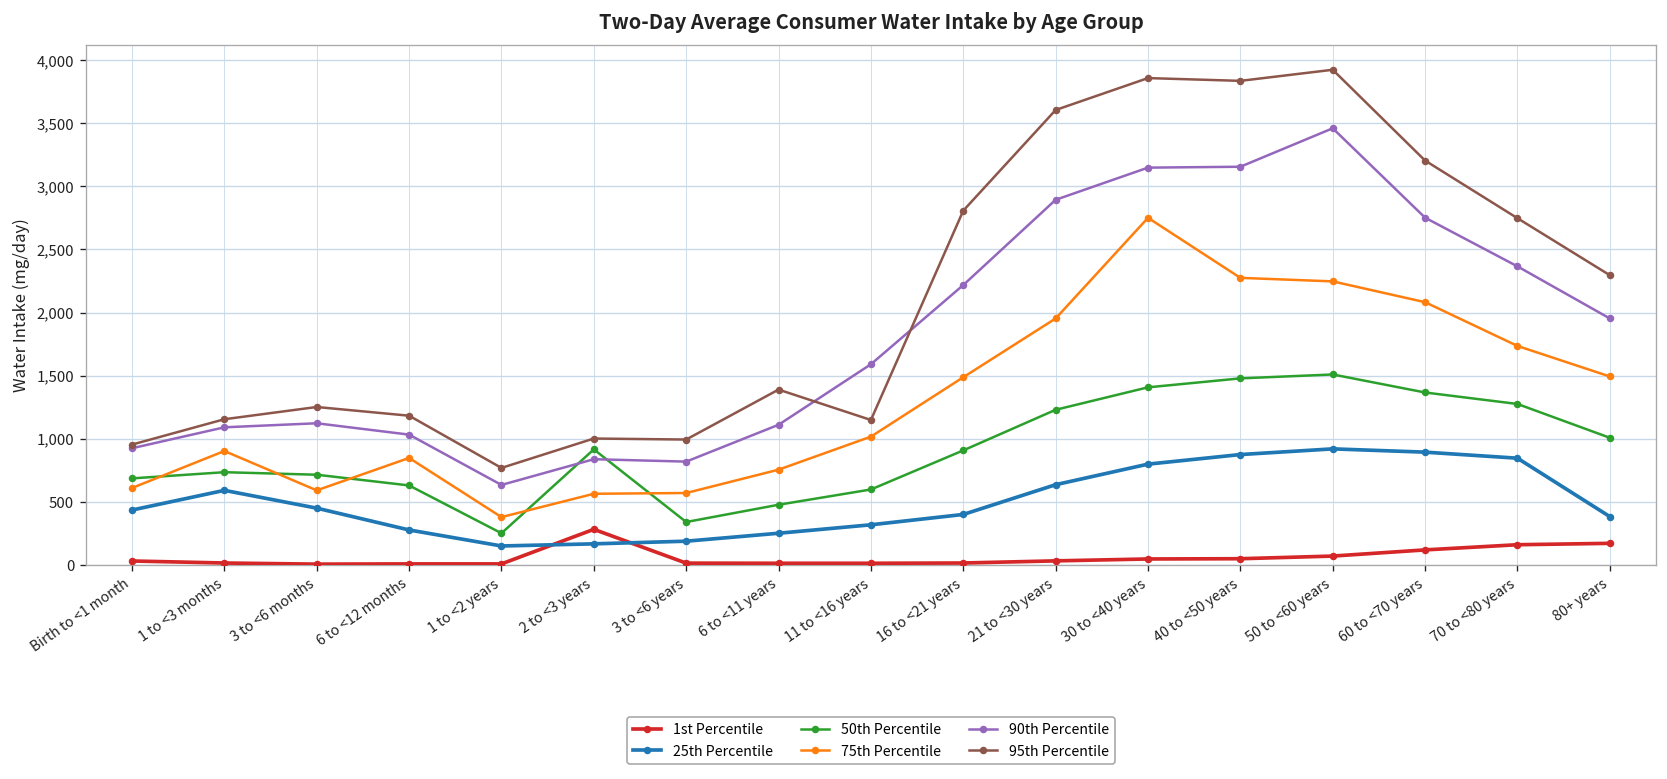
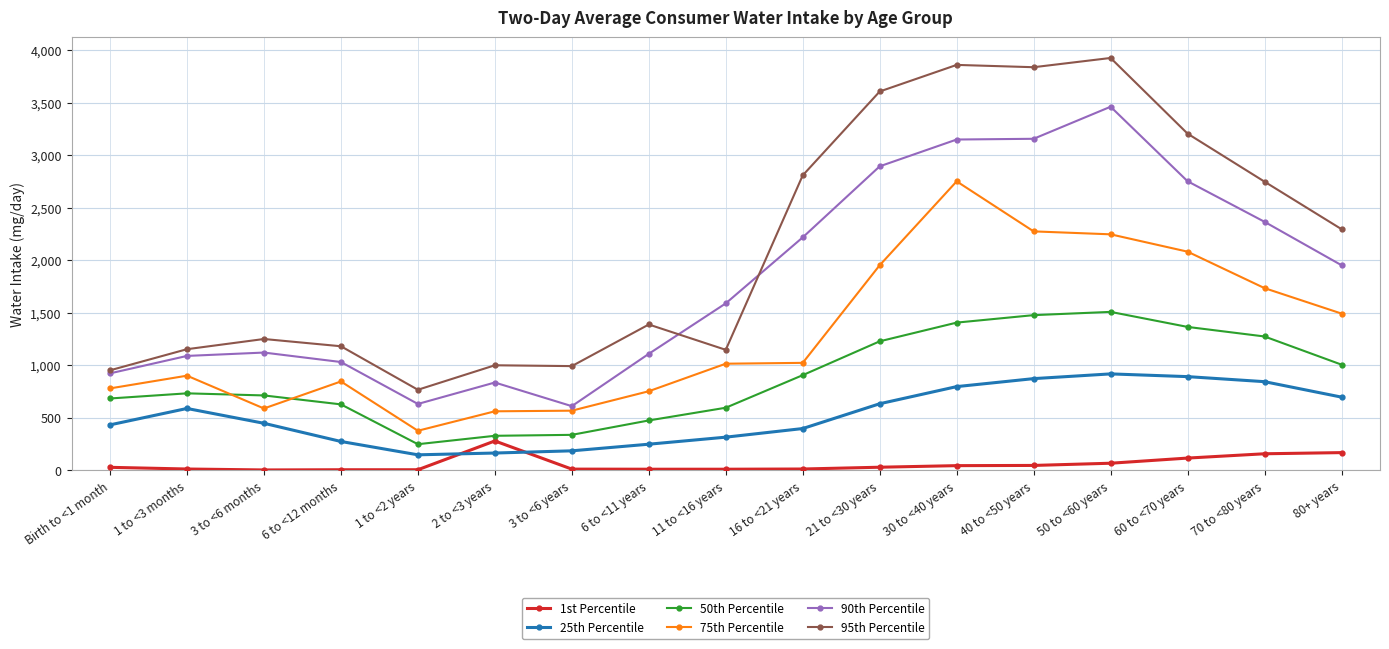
  {
    "1st Percentile": {
      "Birth to <1 month": "30",
      "1 to <3 months": "10",
      "3 to <6 months": "10",
      "6 to <12 months": "10",
      "1 to <2 years": "10",
      "2 to <3 years": "280",
      "3 to <6 years": "10",
      "6 to <11 years": "10",
      "11 to <16 years": "10",
      "16 to <21 years": "10",
      "21 to <30 years": "30",
      "30 to <40 years": "50",
      "40 to <50 years": "50",
      "50 to <60 years": "70",
      "60 to <70 years": "120",
      "70 to <80 years": "160",
      "80+ years": "170"
    },
    "25th Percentile": {
      "Birth to <1 month": "430",
      "1 to <3 months": "590",
      "3 to <6 months": "450",
      "6 to <12 months": "280",
      "1 to <2 years": "150",
      "2 to <3 years": "170",
      "3 to <6 years": "190",
      "6 to <11 years": "250",
      "11 to <16 years": "320",
      "16 to <21 years": "400",
      "21 to <30 years": "640",
      "30 to <40 years": "800",
      "40 to <50 years": "870",
      "50 to <60 years": "920",
      "60 to <70 years": "890",
      "70 to <80 years": "850",
-     "80+ years": "380"
+     "80+ years": "700"
    },
    "50th Percentile": {
      "Birth to <1 month": "690",
      "1 to <3 months": "730",
      "3 to <6 months": "710",
      "6 to <12 months": "630",
      "1 to <2 years": "250",
-     "2 to <3 years": "920",
+     "2 to <3 years": "330",
      "3 to <6 years": "340",
      "6 to <11 years": "480",
      "11 to <16 years": "600",
      "16 to <21 years": "910",
      "21 to <30 years": "1,230",
      "30 to <40 years": "1,410",
      "40 to <50 years": "1,480",
      "50 to <60 years": "1,510",
      "60 to <70 years": "1,370",
      "70 to <80 years": "1,280",
      "80+ years": "1,010"
    },
    "75th Percentile": {
-     "Birth to <1 month": "610",
+     "Birth to <1 month": "780",
      "1 to <3 months": "900",
      "3 to <6 months": "590",
      "6 to <12 months": "850",
      "1 to <2 years": "380",
      "2 to <3 years": "560",
      "3 to <6 years": "570",
      "6 to <11 years": "750",
      "11 to <16 years": "1,020",
-     "16 to <21 years": "1,490",
+     "16 to <21 years": "1,020",
      "21 to <30 years": "1,950",
      "30 to <40 years": "2,750",
      "40 to <50 years": "2,280",
      "50 to <60 years": "2,250",
      "60 to <70 years": "2,080",
      "70 to <80 years": "1,740",
      "80+ years": "1,490"
    },
    "90th Percentile": {
      "Birth to <1 month": "920",
      "1 to <3 months": "1,090",
      "3 to <6 months": "1,120",
      "6 to <12 months": "1,030",
      "1 to <2 years": "630",
      "2 to <3 years": "840",
-     "3 to <6 years": "820",
+     "3 to <6 years": "610",
      "6 to <11 years": "1,110",
      "11 to <16 years": "1,590",
      "16 to <21 years": "2,220",
      "21 to <30 years": "2,890",
      "30 to <40 years": "3,150",
      "40 to <50 years": "3,160",
      "50 to <60 years": "3,460",
      "60 to <70 years": "2,750",
      "70 to <80 years": "2,370",
      "80+ years": "1,950"
    },
    "95th Percentile": {
      "Birth to <1 month": "950",
      "1 to <3 months": "1,150",
      "3 to <6 months": "1,250",
      "6 to <12 months": "1,180",
      "1 to <2 years": "770",
      "2 to <3 years": "1,000",
      "3 to <6 years": "990",
      "6 to <11 years": "1,390",
      "11 to <16 years": "1,150",
      "16 to <21 years": "2,810",
      "21 to <30 years": "3,610",
      "30 to <40 years": "3,860",
      "40 to <50 years": "3,840",
      "50 to <60 years": "3,930",
      "60 to <70 years": "3,210",
      "70 to <80 years": "2,750",
      "80+ years": "2,300"
    }
  }
